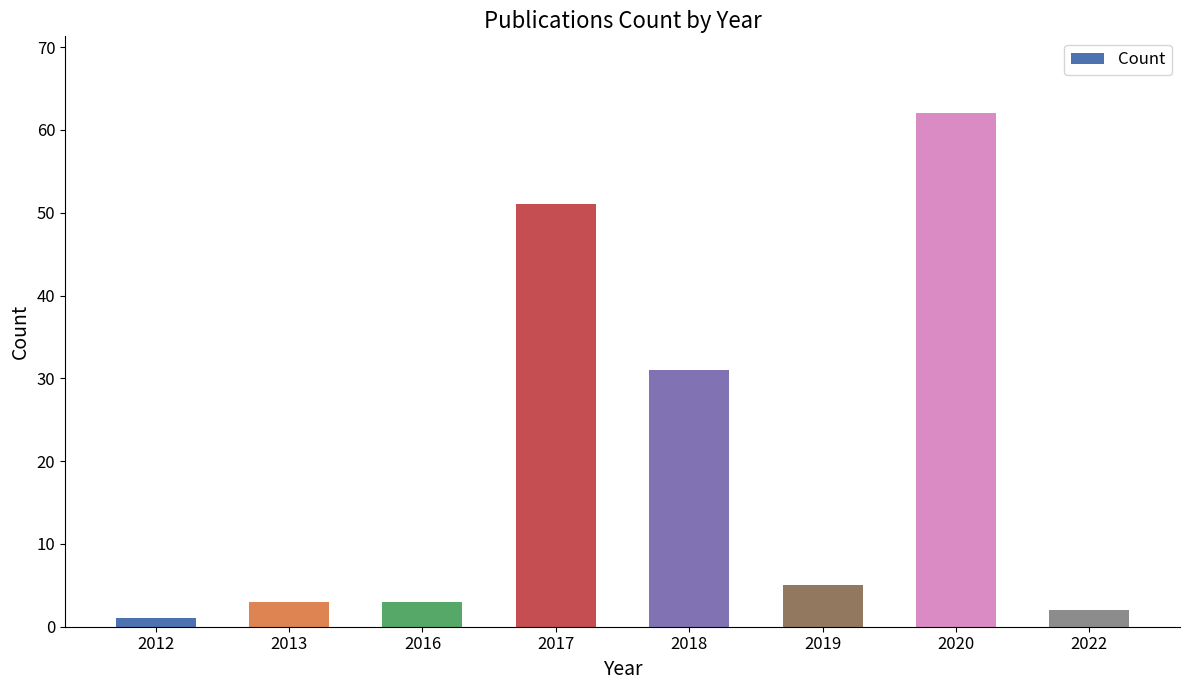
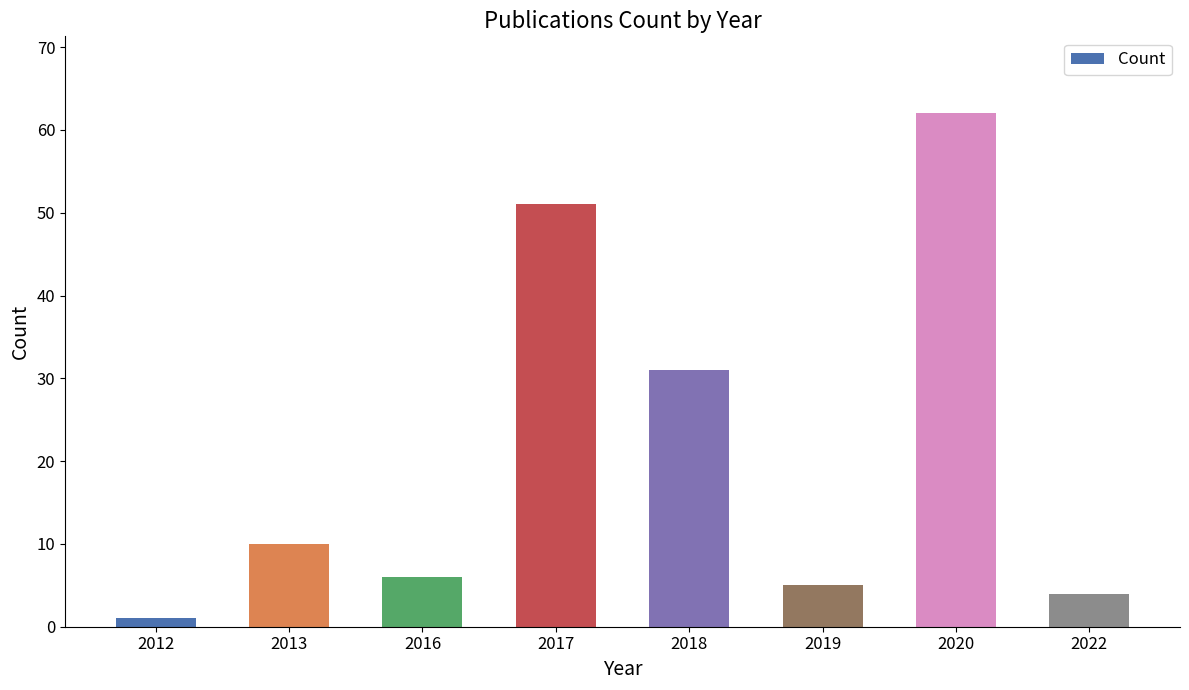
  {
    "2012": 1,
-   "2013": 3,
-   "2016": 3,
+   "2013": 10,
+   "2016": 6,
    "2017": 51,
    "2018": 31,
    "2019": 5,
    "2020": 62,
-   "2022": 2
+   "2022": 4
  }
